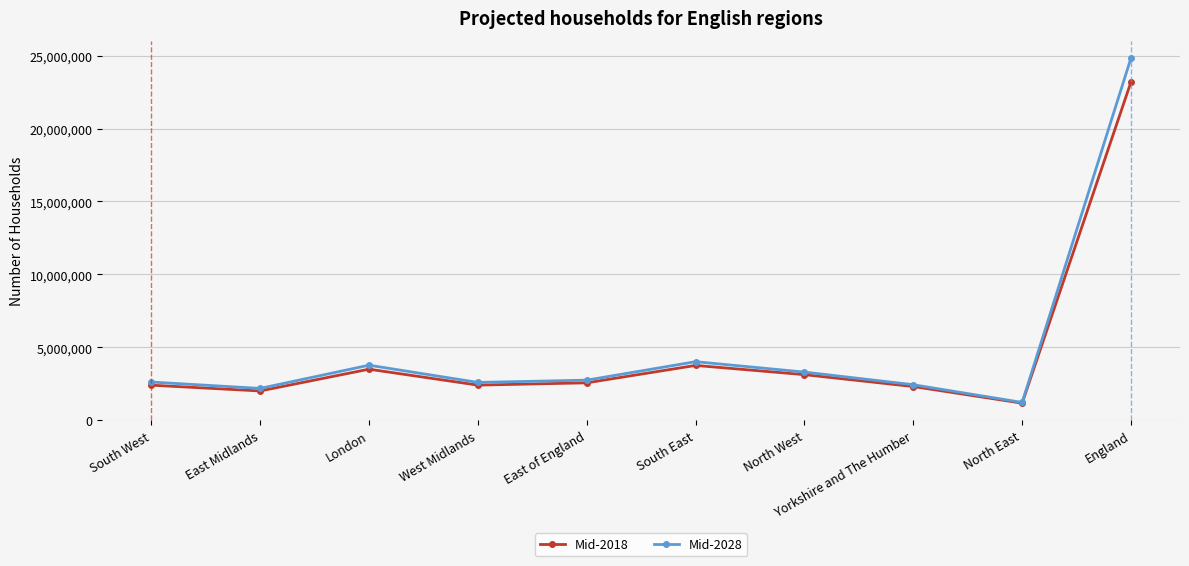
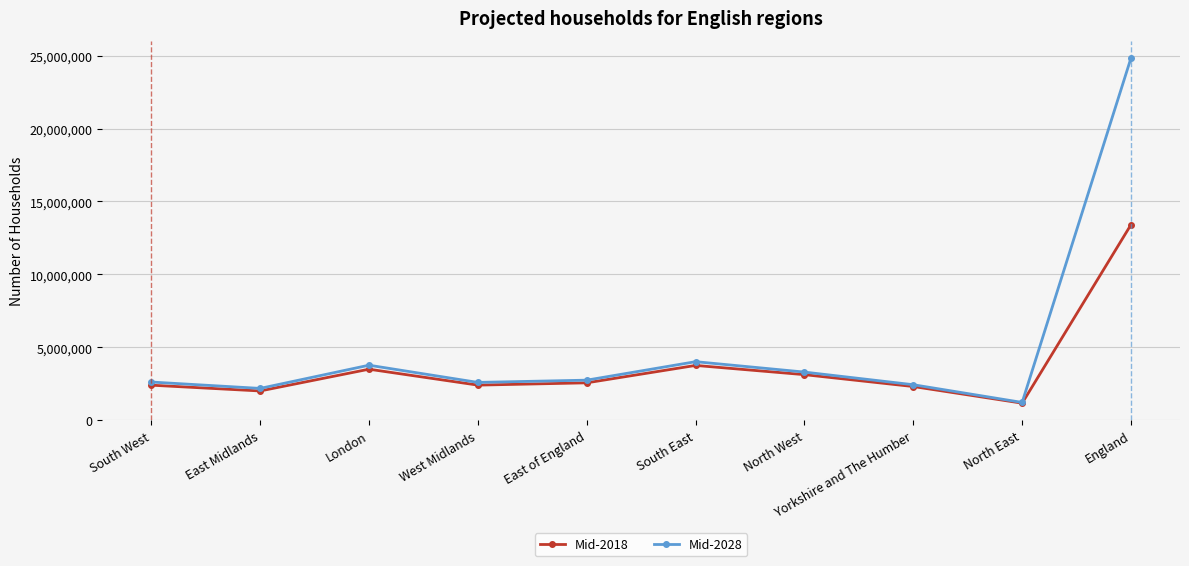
  {
    "Mid-2018": {
      "South West": "2,400,000",
      "London": "3,500,000",
      "West Midlands": "2,400,000",
      "East of England": "2,600,000",
      "South East": "3,800,000",
      "North West": "3,100,000",
-     "England": "23,200,000"
+     "England": "13,400,000"
    },
    "Mid-2028": {
      "South West": "2,600,000",
      "London": "3,800,000",
      "West Midlands": "2,600,000",
      "East of England": "2,700,000",
      "South East": "4,000,000",
      "North West": "3,300,000",
      "England": "24,800,000"
    }
  }
